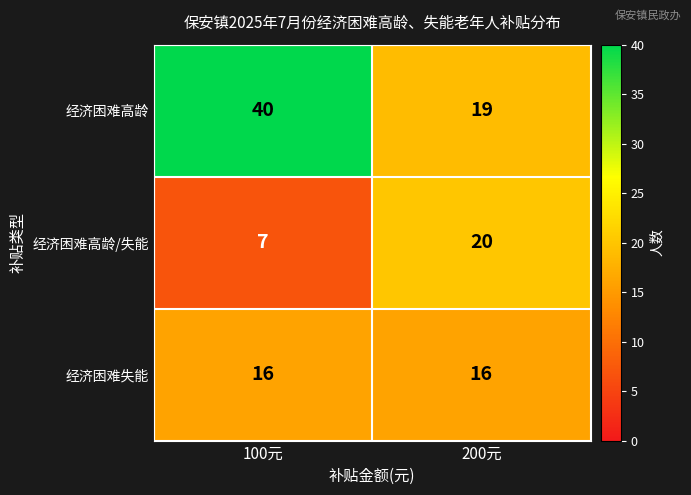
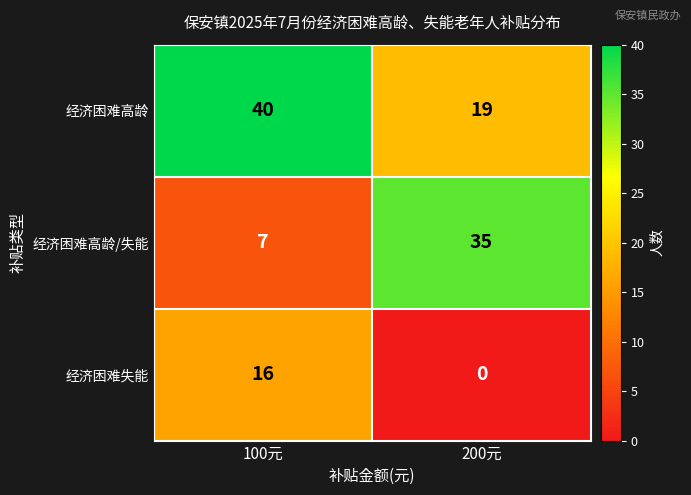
  {
    "经济困难高龄": {
      "100元": 40,
      "200元": 19
    },
    "经济困难高龄/失能": {
      "100元": 7,
-     "200元": 20
+     "200元": 35
    },
    "经济困难失能": {
      "100元": 16,
-     "200元": 16
+     "200元": 0
    }
  }
